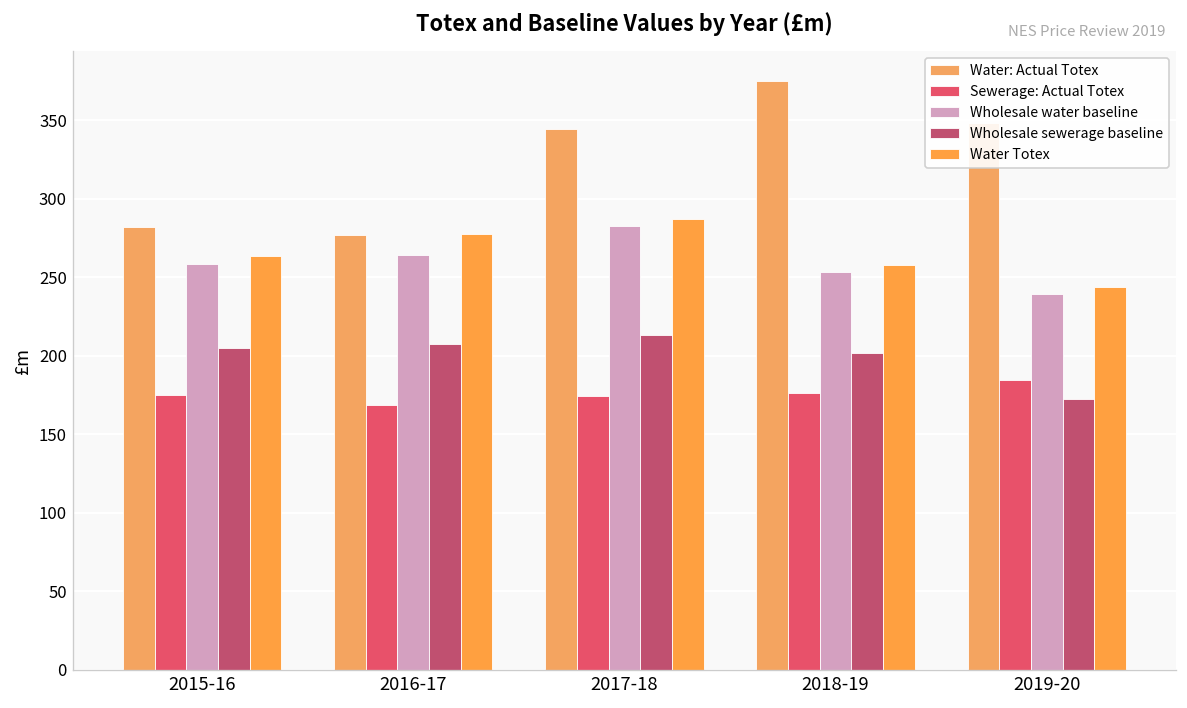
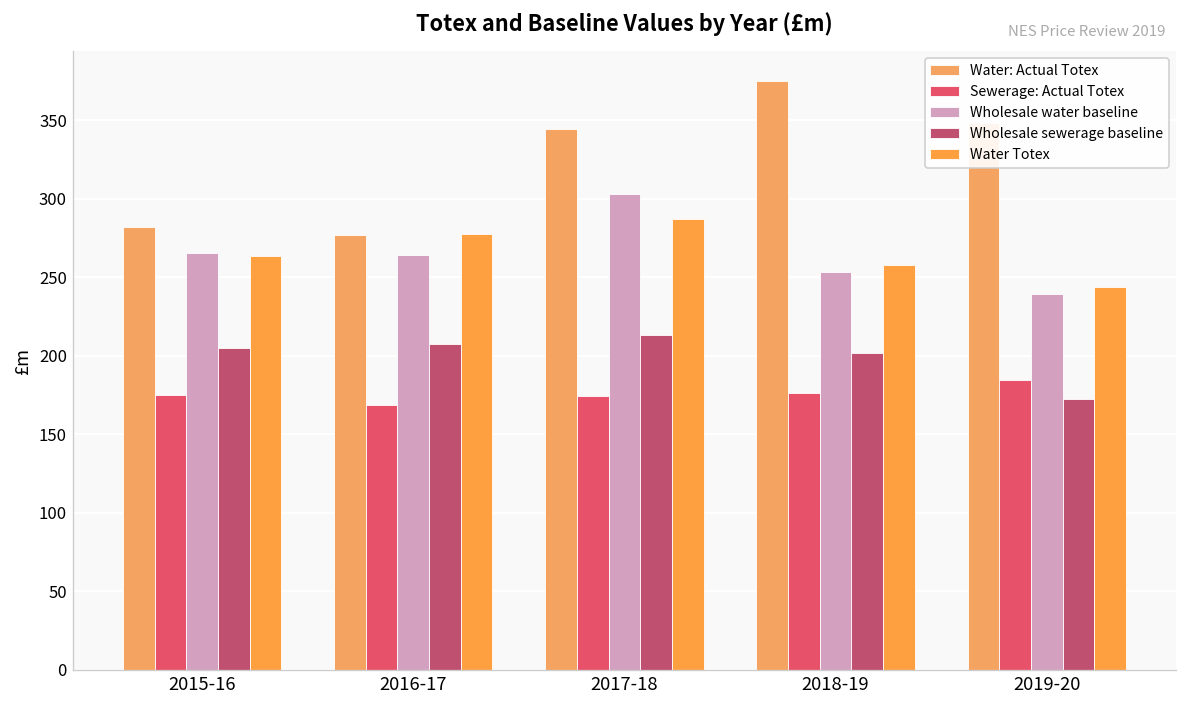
  {
    "Wholesale water baseline": {
-     "2015-16": 259,
+     "2015-16": 266,
      "2016-17": 264,
-     "2017-18": 283,
+     "2017-18": 303,
      "2018-19": 254,
      "2019-20": 239
    }
  }
